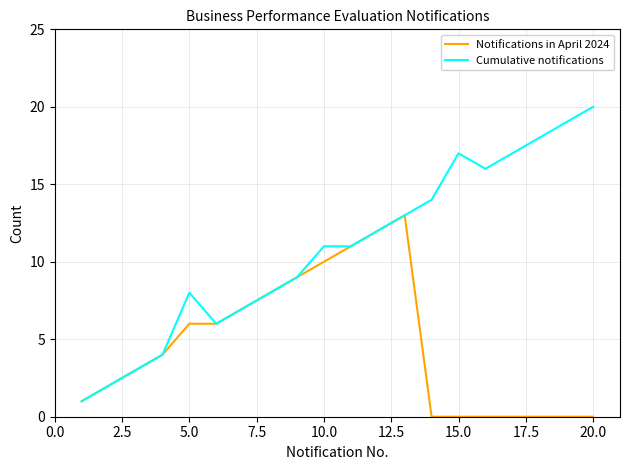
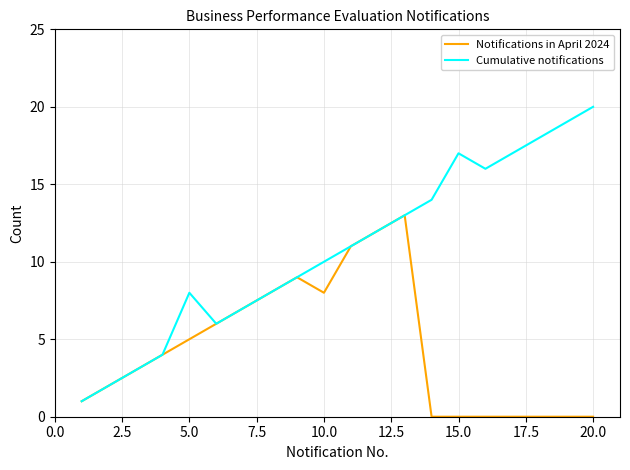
  {
    "Notifications in April 2024": {
-     "5.0": 6,
-     "10.0": 10,
+     "5.0": 5,
+     "10.0": 8,
      "15.0": 0,
      "20.0": 0
    },
    "Cumulative notifications": {
      "5.0": 8,
-     "10.0": 11,
+     "10.0": 10,
      "15.0": 17,
      "20.0": 20
    }
  }
